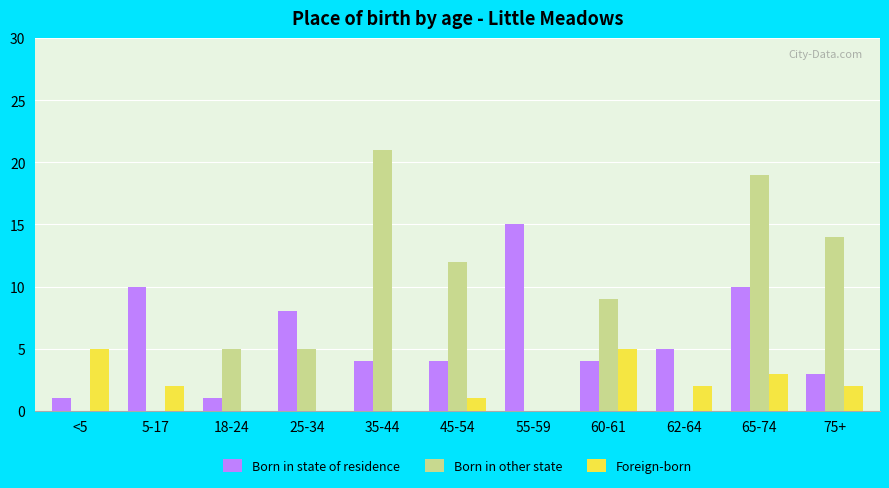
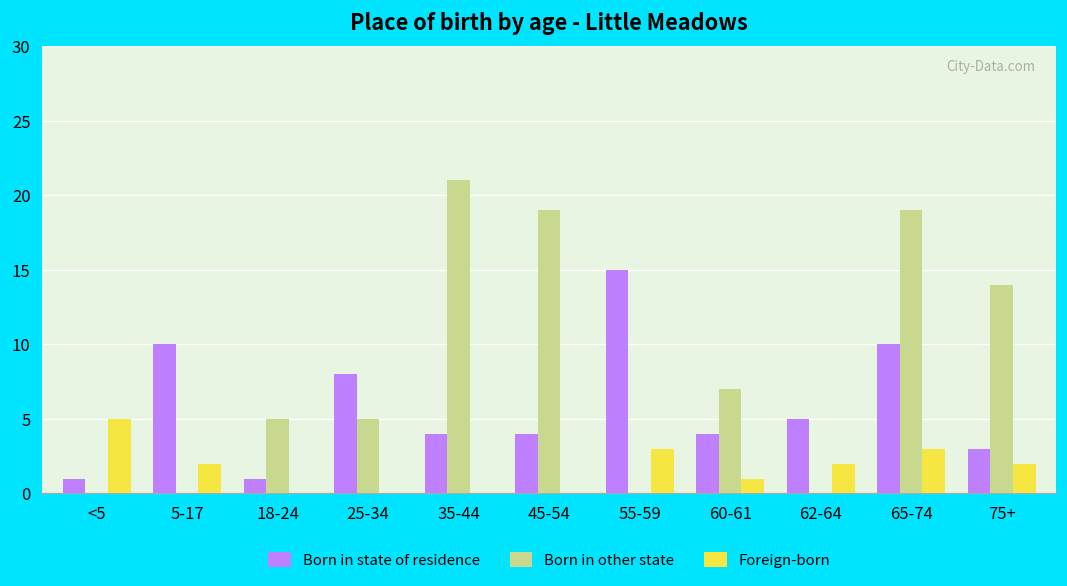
  {
    "Born in state of residence": {
      "<5": 1,
      "5-17": 10,
      "18-24": 1,
      "25-34": 8,
      "35-44": 4,
      "45-54": 4,
      "55-59": 15,
      "60-61": 4,
      "62-64": 5,
      "65-74": 10,
      "75+": 3
    },
    "Born in other state": {
      "<5": 0,
      "5-17": 0,
      "18-24": 5,
      "25-34": 5,
      "35-44": 21,
-     "45-54": 12,
+     "45-54": 19,
      "55-59": 0,
-     "60-61": 9,
+     "60-61": 7,
      "62-64": 0,
      "65-74": 19,
      "75+": 14
    },
    "Foreign-born": {
      "<5": 5,
      "5-17": 2,
      "18-24": 0,
      "25-34": 0,
      "35-44": 0,
-     "45-54": 1,
-     "55-59": 0,
-     "60-61": 5,
+     "45-54": 0,
+     "55-59": 3,
+     "60-61": 1,
      "62-64": 2,
      "65-74": 3,
      "75+": 2
    }
  }
